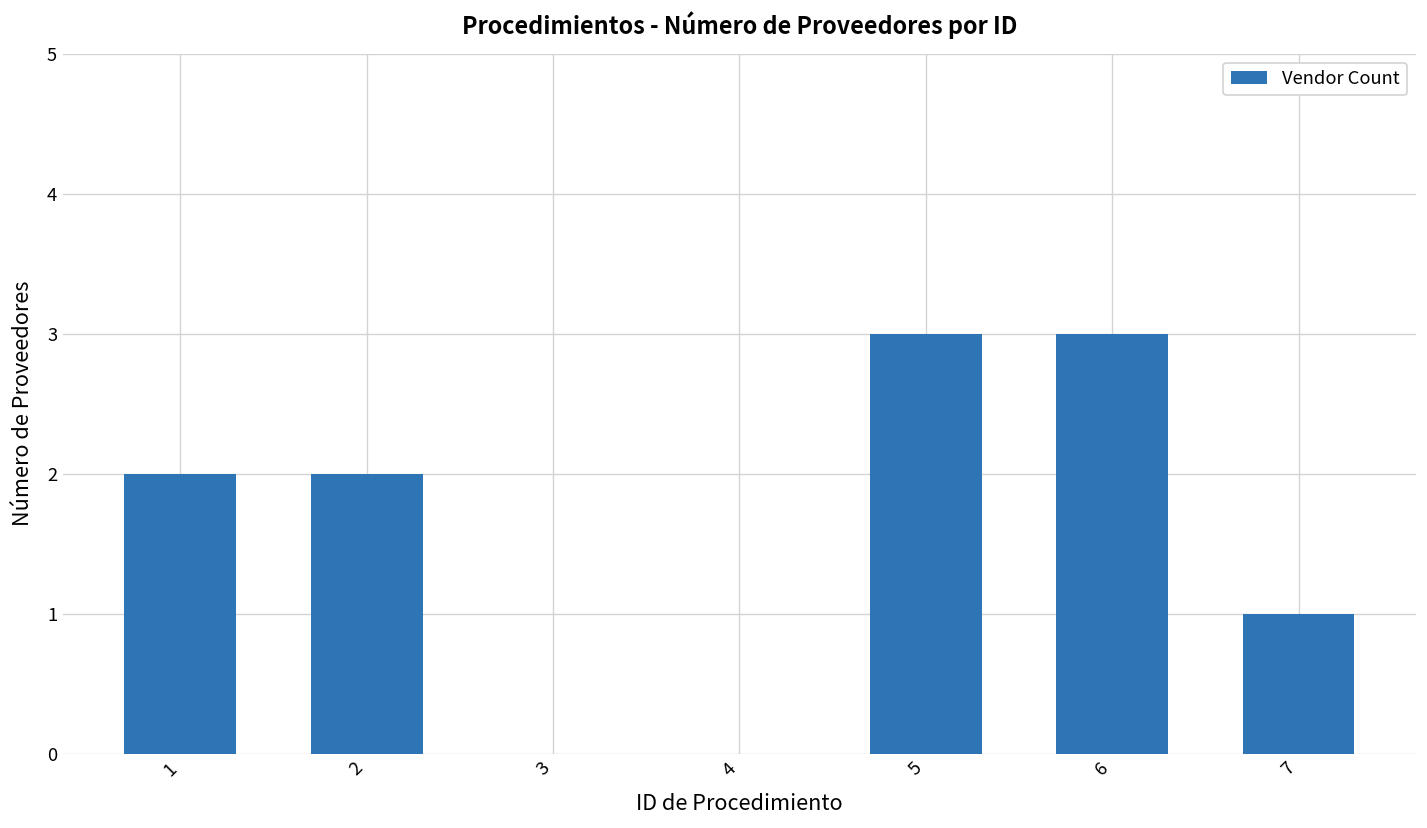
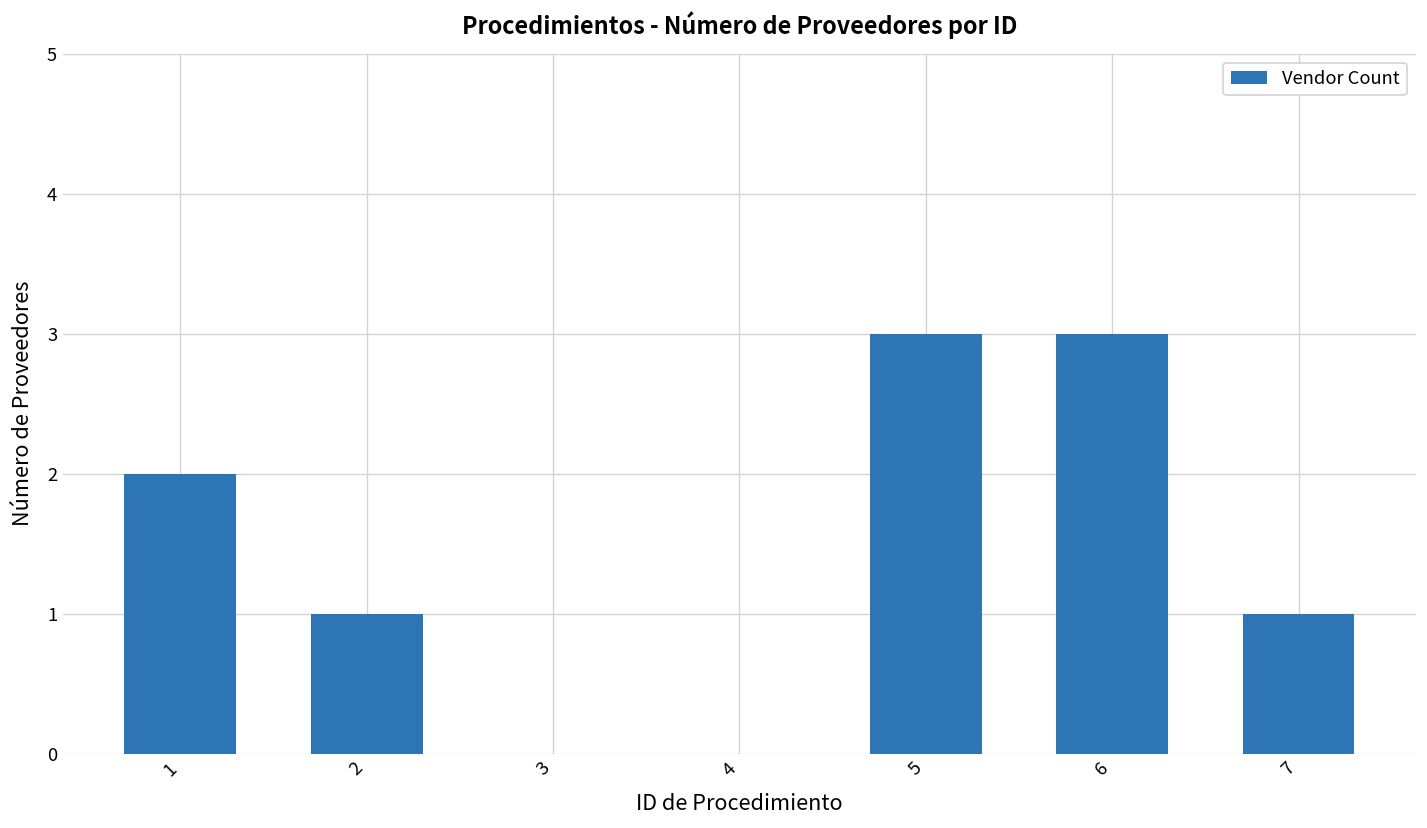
  {
    "1": 2,
-   "2": 2,
+   "2": 1,
    "3": 0,
    "4": 0,
    "5": 3,
    "6": 3,
    "7": 1
  }
